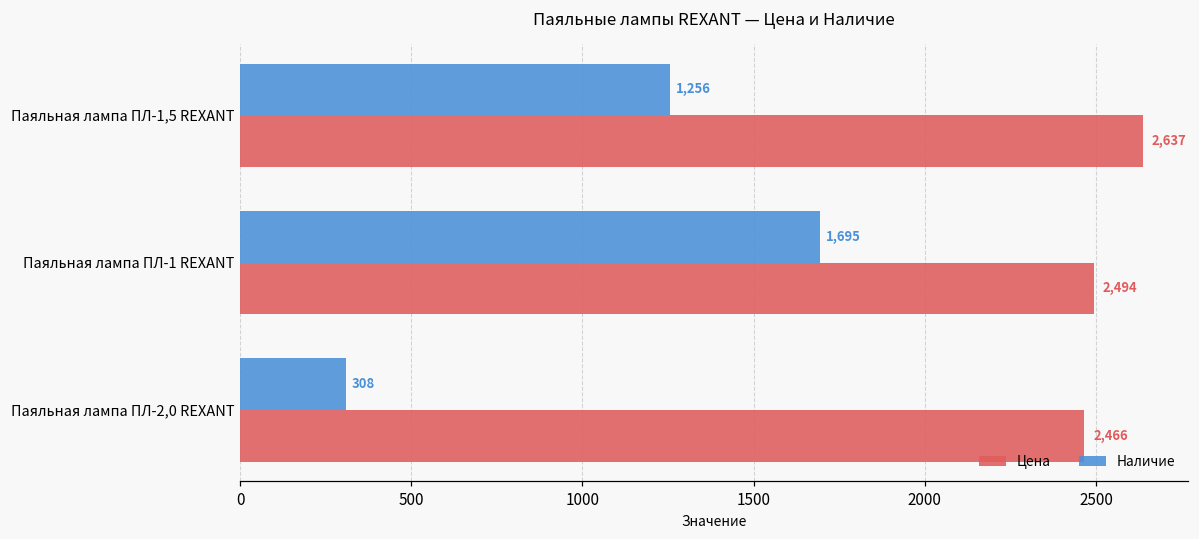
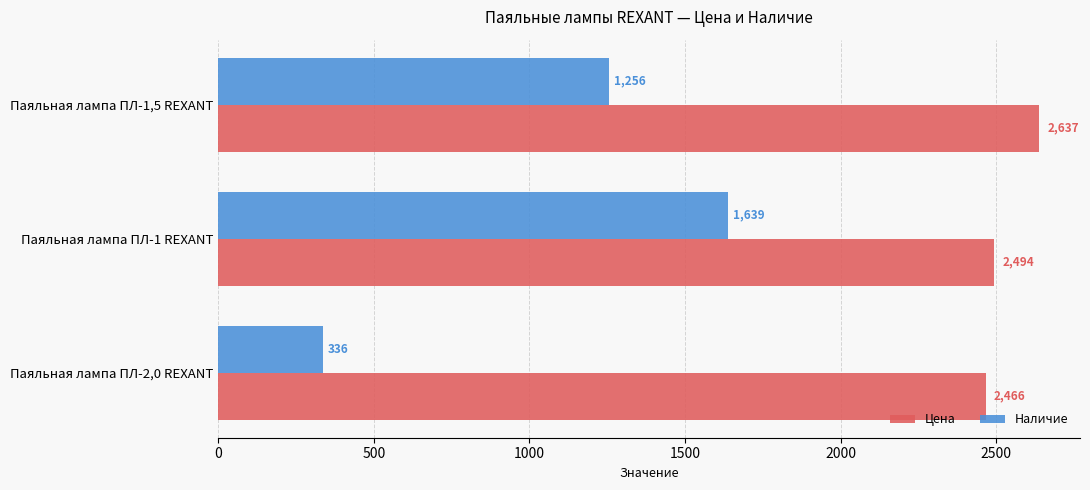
  {
    "Цена": {
      "Паяльная лампа ПЛ-1,5 REXANT": "2,637",
      "Паяльная лампа ПЛ-1 REXANT": "2,494",
      "Паяльная лампа ПЛ-2,0 REXANT": "2,466"
    },
    "Наличие": {
      "Паяльная лампа ПЛ-1,5 REXANT": "1,256",
-     "Паяльная лампа ПЛ-1 REXANT": "1,695",
-     "Паяльная лампа ПЛ-2,0 REXANT": "308"
+     "Паяльная лампа ПЛ-1 REXANT": "1,639",
+     "Паяльная лампа ПЛ-2,0 REXANT": "336"
    }
  }
